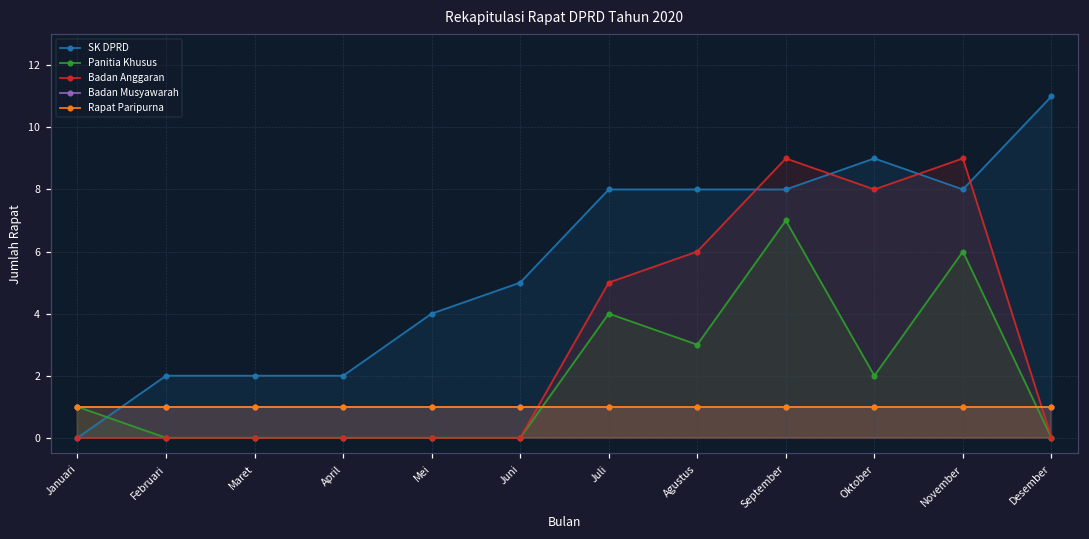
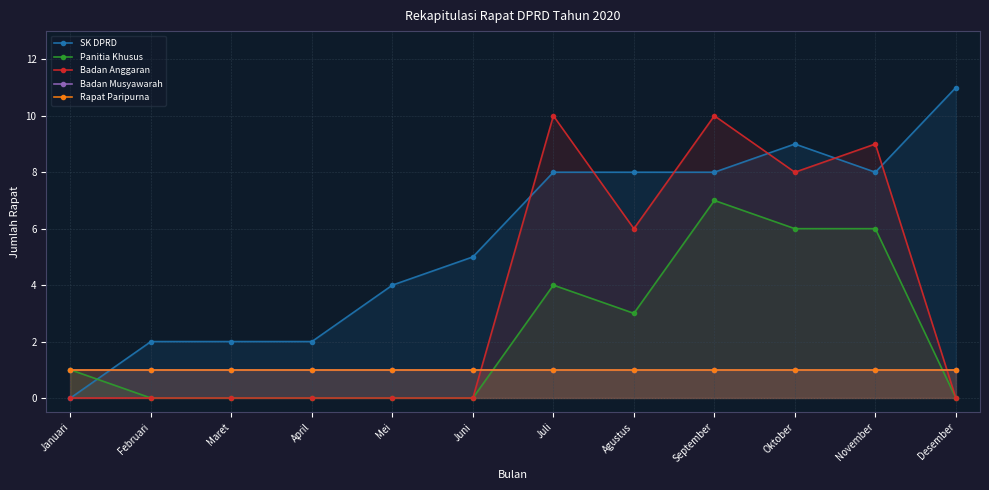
  {
    "SK DPRD": {
      "Februari": 2,
      "Maret": 2,
      "April": 2,
      "Mei": 4,
      "Juni": 5,
      "Juli": 8,
      "Agustus": 8,
      "September": 8,
      "Oktober": 9,
      "November": 8,
      "Desember": 11
    },
    "Panitia Khusus": {
      "Juli": 4,
      "Agustus": 3,
      "September": 7,
-     "Oktober": 2,
+     "Oktober": 6,
      "November": 6
    },
    "Badan Anggaran": {
-     "Juli": 5,
+     "Juli": 10,
      "Agustus": 6,
-     "September": 9,
+     "September": 10,
      "Oktober": 8,
      "November": 9
    },
    "Rapat Paripurna": {
      "Februari": 1,
      "Maret": 1,
      "April": 1,
      "Mei": 1,
      "Juni": 1,
      "Juli": 1,
      "Agustus": 1,
      "September": 1,
      "Oktober": 1,
      "November": 1,
      "Desember": 1
    }
  }
